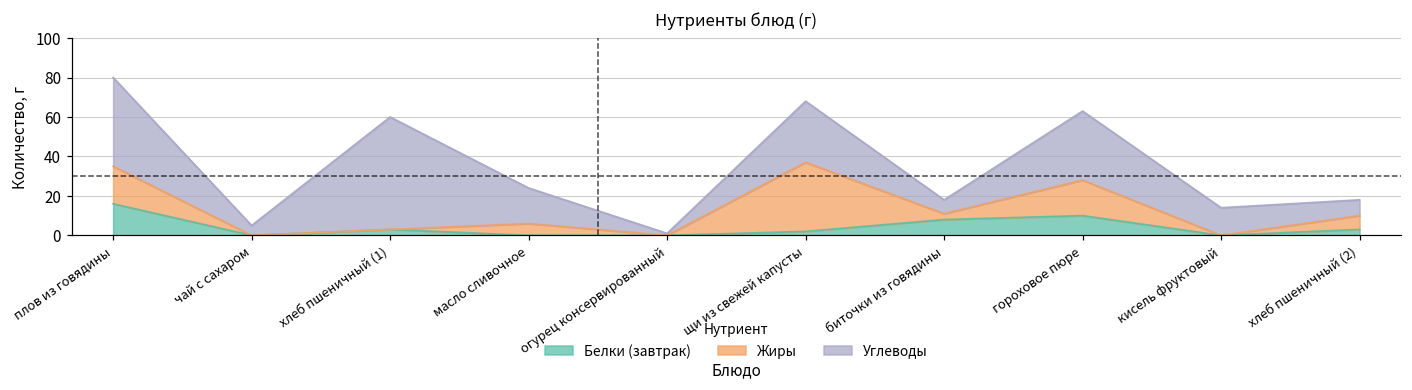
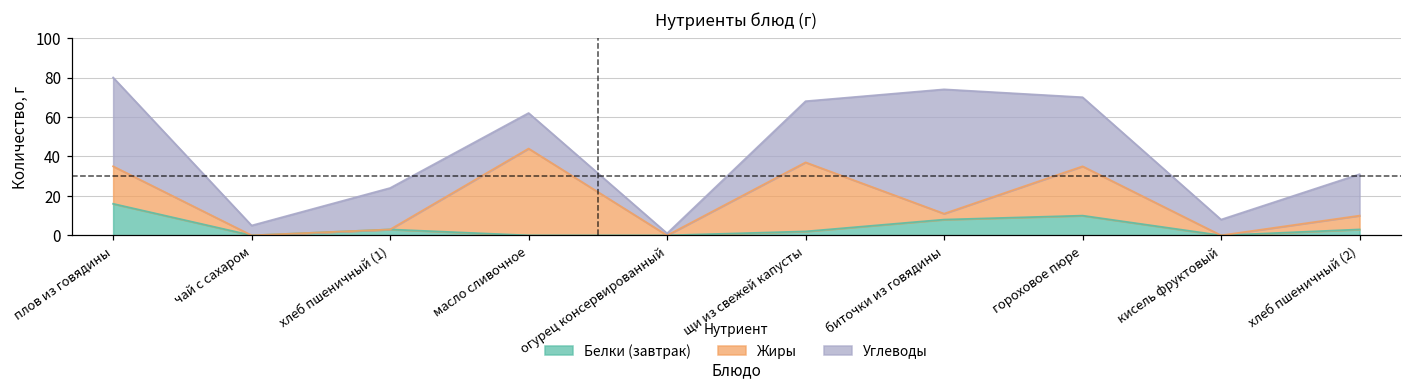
  {
    "Жиры": {
      "плов из говядины": 19,
-     "масло сливочное": 6,
+     "масло сливочное": 44,
      "щи из свежей капусты": 35,
      "биточки из говядины": 3,
-     "гороховое пюре": 18,
+     "гороховое пюре": 25,
      "хлеб пшеничный (2)": 7
    },
    "Углеводы": {
      "плов из говядины": 45,
      "чай с сахаром": 5,
-     "хлеб пшеничный (1)": 57,
+     "хлеб пшеничный (1)": 21,
      "масло сливочное": 18,
      "щи из свежей капусты": 31,
-     "биточки из говядины": 7,
+     "биточки из говядины": 63,
      "гороховое пюре": 35,
-     "кисель фруктовый": 14,
-     "хлеб пшеничный (2)": 8
+     "кисель фруктовый": 8,
+     "хлеб пшеничный (2)": 21
    }
  }
